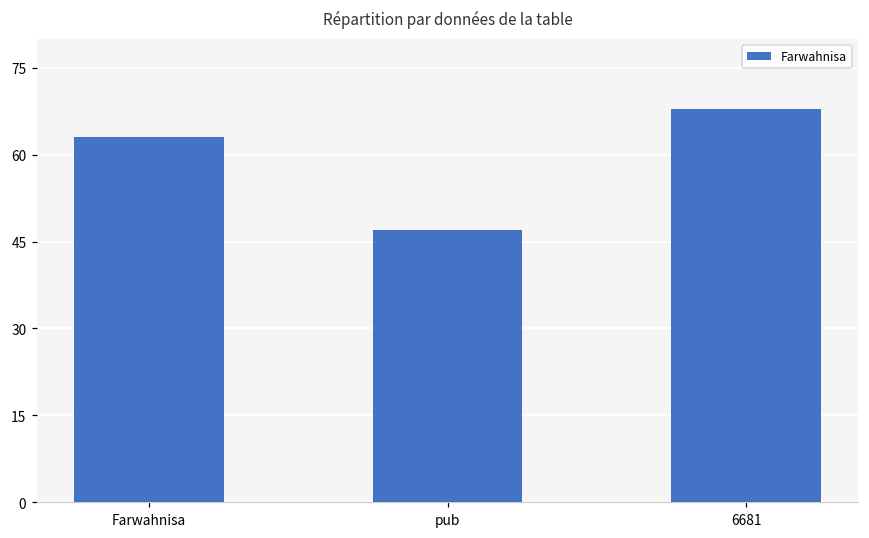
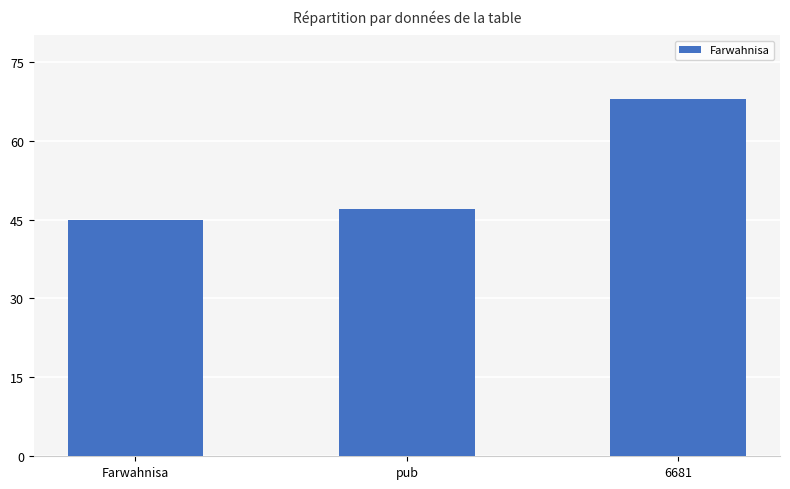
  {
-   "Farwahnisa": 63,
+   "Farwahnisa": 45,
    "pub": 47,
    "6681": 68
  }
